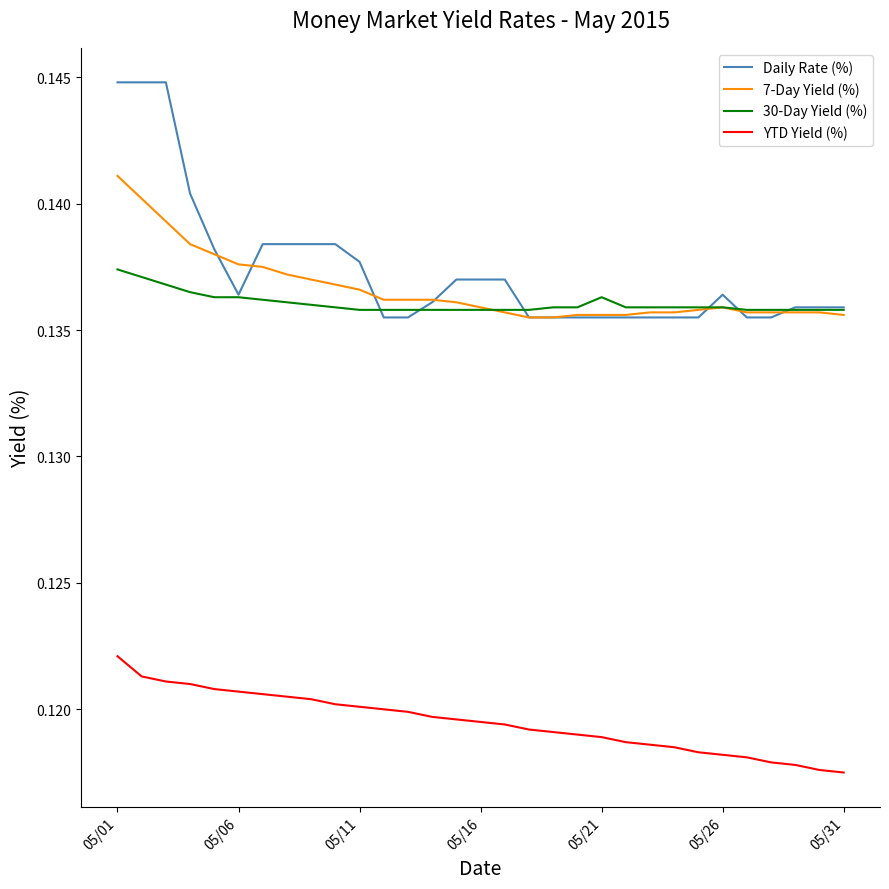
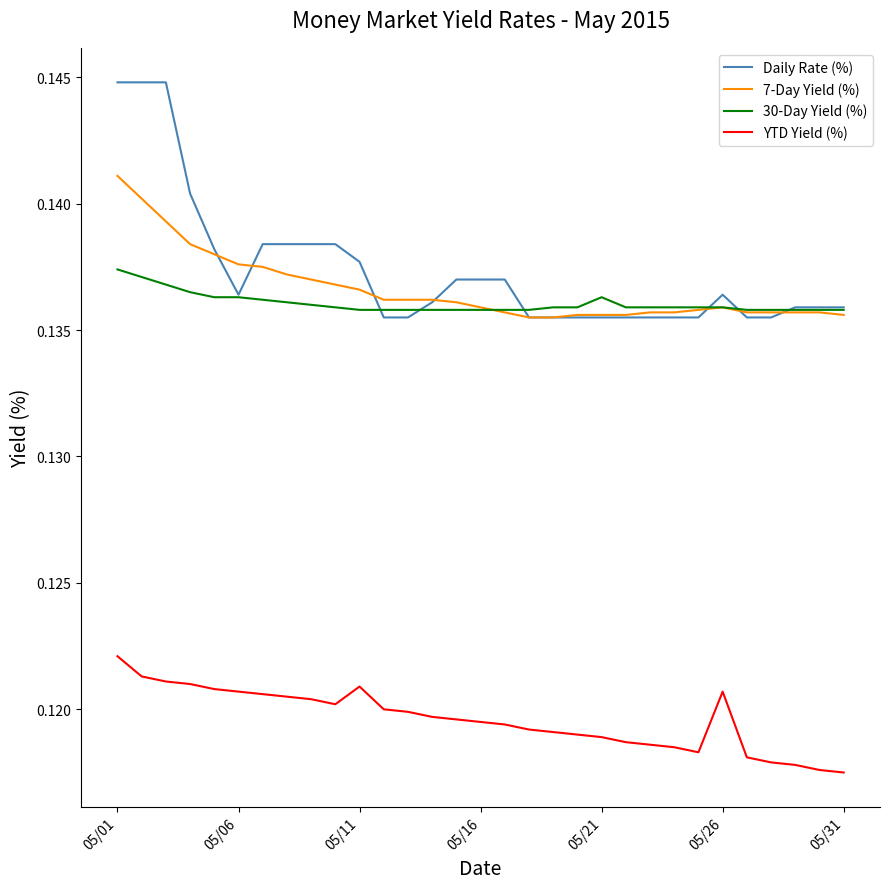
  {
    "Daily Rate (%)": {
      "05/01": 0.1448,
      "05/11": 0.1377,
      "05/16": 0.1370,
      "05/21": 0.1355,
      "05/26": 0.1364,
      "05/31": 0.1359
    },
    "7-Day Yield (%)": {
      "05/01": 0.1411,
      "05/06": 0.1376,
      "05/11": 0.1366,
      "05/16": 0.1359,
      "05/21": 0.1356,
      "05/31": 0.1356
    },
    "30-Day Yield (%)": {
      "05/01": 0.1374,
      "05/11": 0.1358,
      "05/16": 0.1358,
      "05/21": 0.1363,
      "05/31": 0.1358
    },
    "YTD Yield (%)": {
      "05/01": 0.1221,
      "05/06": 0.1207,
-     "05/11": 0.1201,
+     "05/11": 0.1209,
      "05/16": 0.1195,
      "05/21": 0.1189,
-     "05/26": 0.1182,
+     "05/26": 0.1207,
      "05/31": 0.1175
    }
  }
